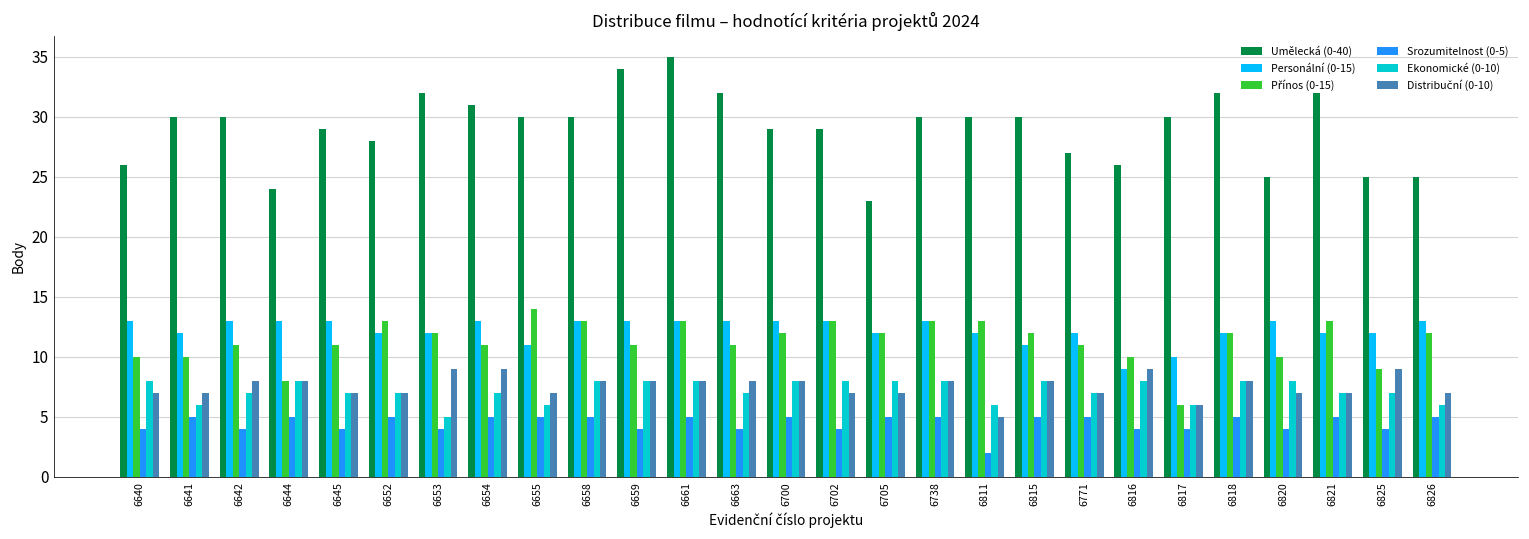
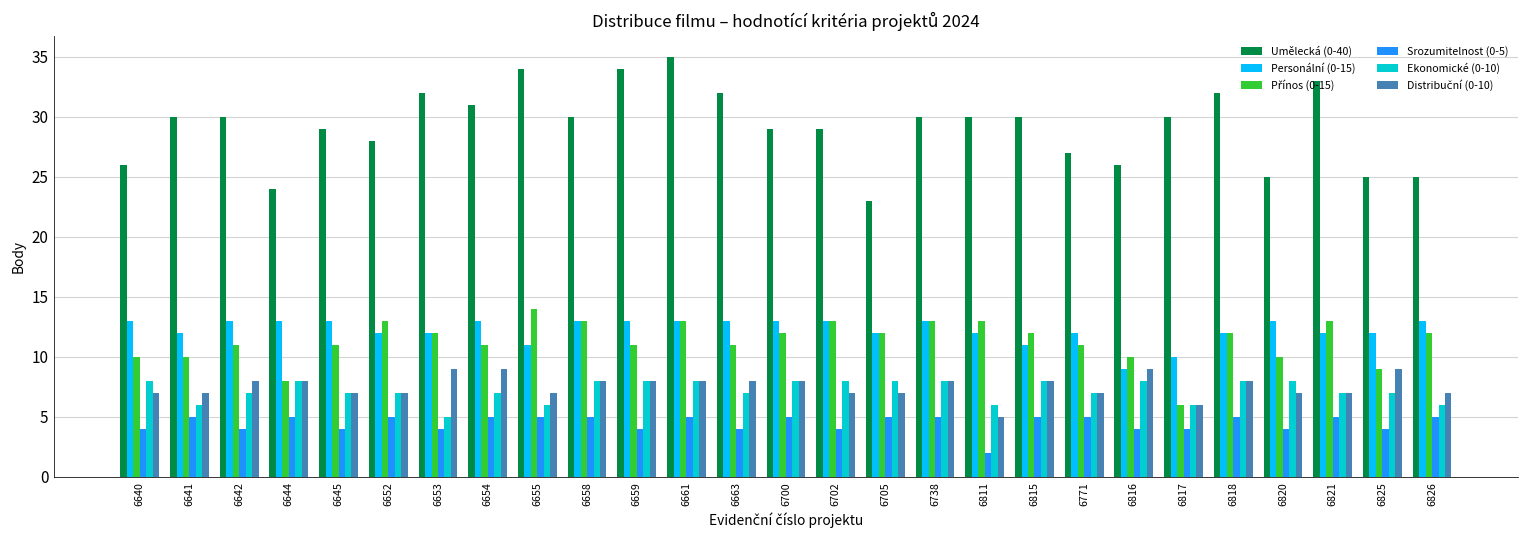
  {
    "Umělecká (0-40)": {
      "6640": 26,
      "6641": 30,
      "6642": 30,
      "6644": 24,
      "6645": 29,
      "6652": 28,
      "6653": 32,
      "6654": 31,
-     "6655": 30,
+     "6655": 34,
      "6658": 30,
      "6659": 34,
      "6661": 35,
      "6663": 32,
      "6700": 29,
      "6702": 29,
      "6705": 23,
      "6738": 30,
      "6811": 30,
      "6815": 30,
      "6771": 27,
      "6816": 26,
      "6817": 30,
      "6818": 32,
      "6820": 25,
-     "6821": 32,
+     "6821": 33,
      "6825": 25,
      "6826": 25
    },
    "Přínos (0-15)": {
      "6640": 10,
      "6641": 10,
      "6642": 11,
      "6644": 8,
      "6645": 11,
      "6652": 13,
      "6653": 12,
      "6654": 11,
      "6655": 14,
      "6658": 13,
      "6659": 11,
      "6661": 13,
      "6663": 11,
      "6700": 12,
      "6702": 13,
      "6705": 12,
      "6738": 13,
      "6811": 13,
      "6815": 12,
      "6771": 11,
      "6816": 10,
      "6817": 6,
      "6818": 12,
      "6820": 10,
      "6821": 13,
      "6825": 9,
      "6826": 12
    },
    "Distribuční (0-10)": {
      "6640": 7,
      "6641": 7,
      "6642": 8,
      "6644": 8,
      "6645": 7,
      "6652": 7,
      "6653": 9,
      "6654": 9,
      "6655": 7,
      "6658": 8,
      "6659": 8,
      "6661": 8,
      "6663": 8,
      "6700": 8,
      "6702": 7,
      "6705": 7,
      "6738": 8,
      "6811": 5,
      "6815": 8,
      "6771": 7,
      "6816": 9,
      "6817": 6,
      "6818": 8,
      "6820": 7,
      "6821": 7,
      "6825": 9,
      "6826": 7
    }
  }
